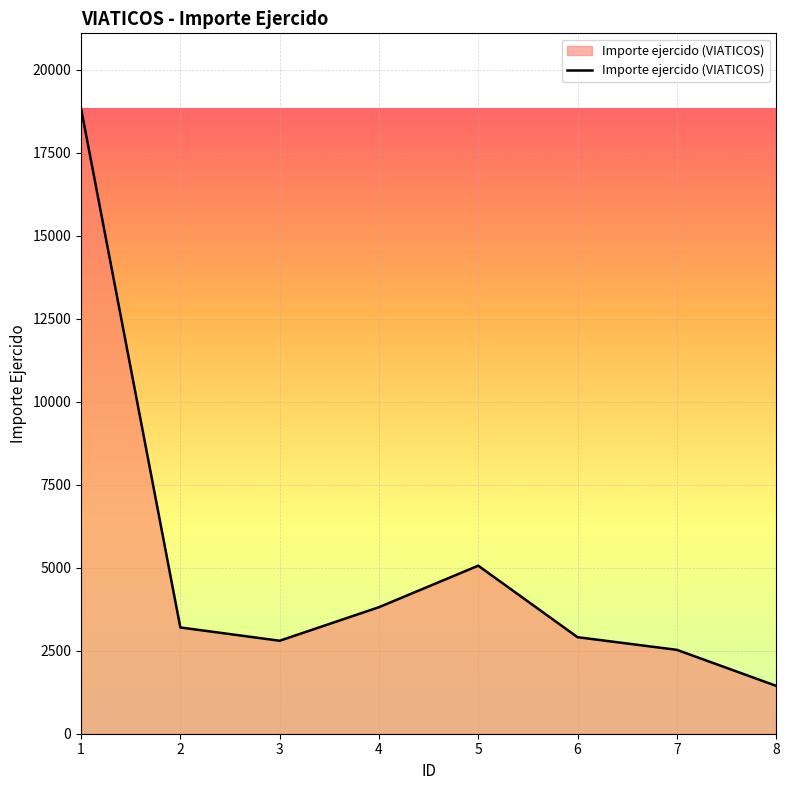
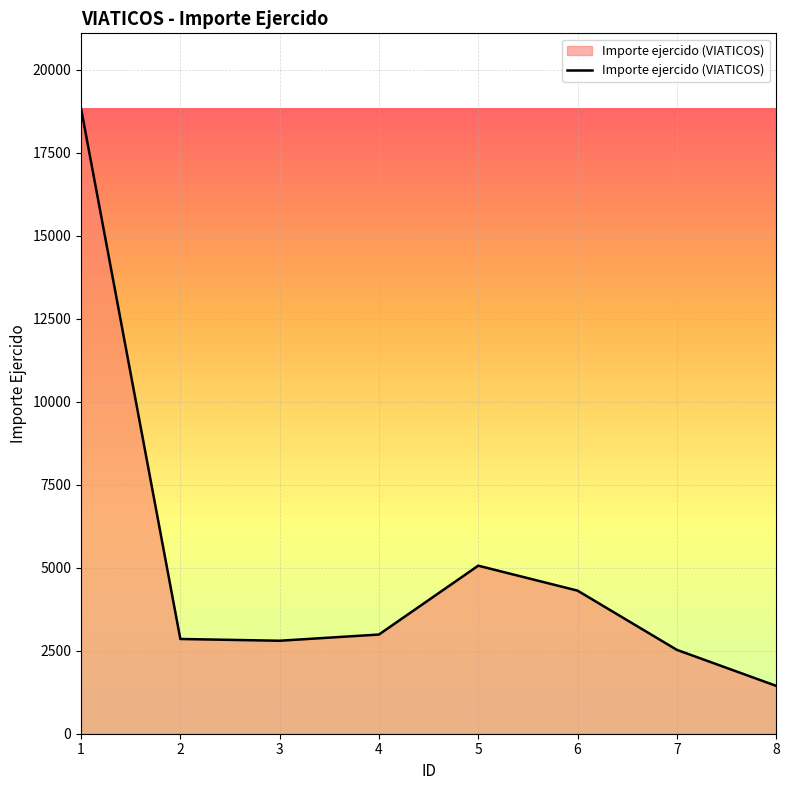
  {
    "1": 18800,
-   "2": 3200,
+   "2": 2900,
    "3": 2800,
-   "4": 3800,
+   "4": 3000,
    "5": 5100,
-   "6": 2900,
+   "6": 4300,
    "7": 2500,
    "8": 1400
  }
